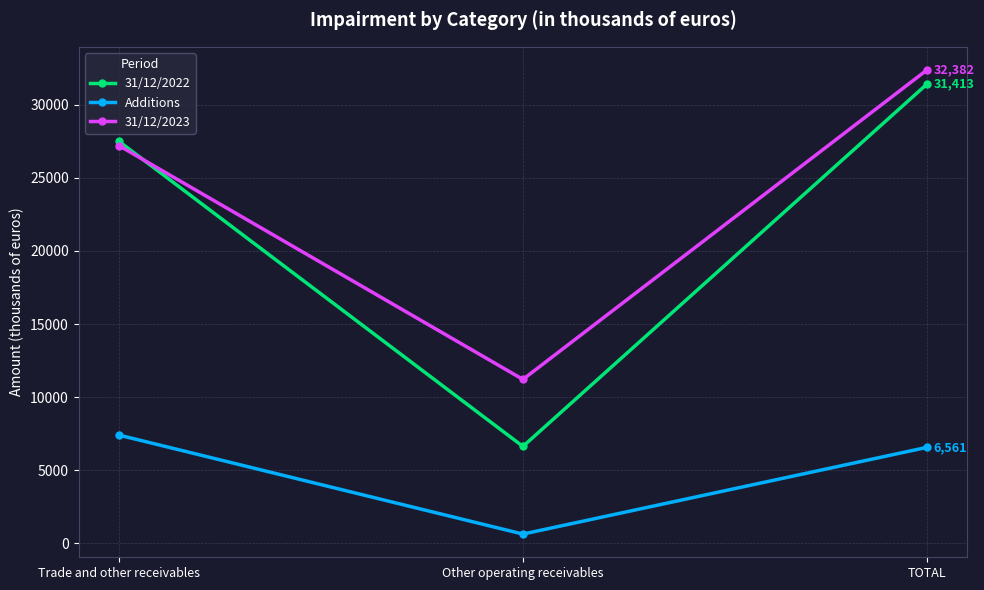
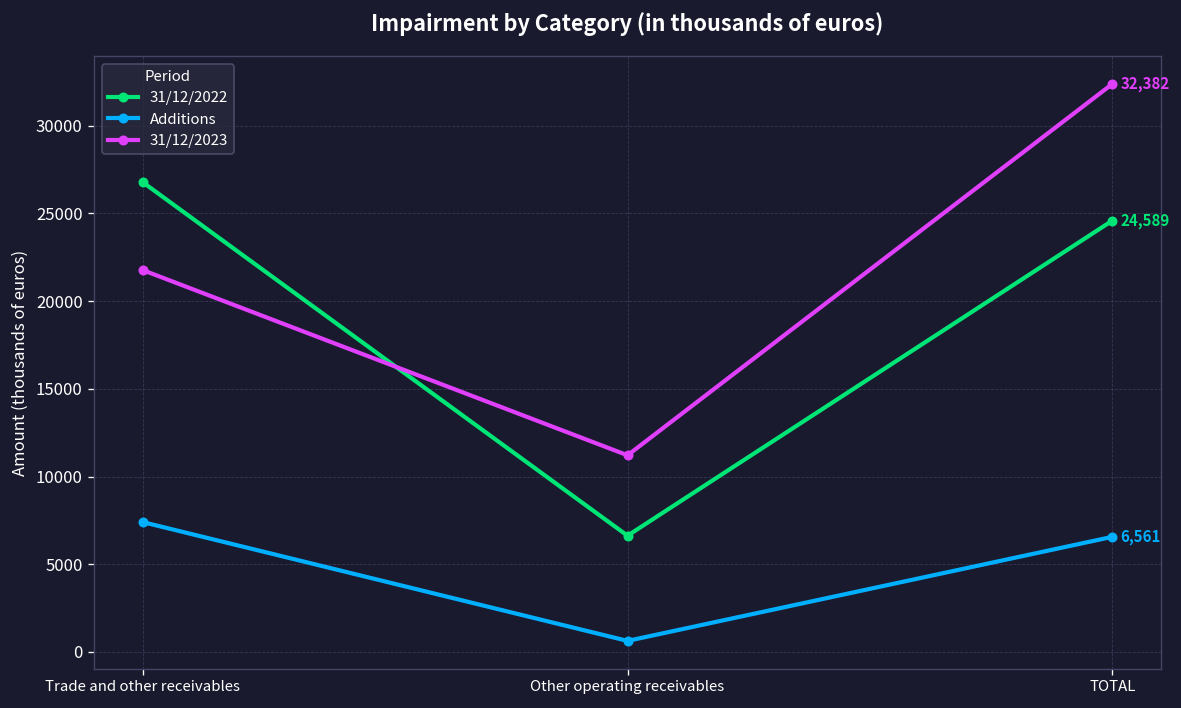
  {
    "31/12/2022": {
-     "Trade and other receivables": "27500",
-     "TOTAL": "31,413"
+     "Trade and other receivables": "26800",
+     "TOTAL": "24,589"
    },
    "Additions": {
      "TOTAL": "6,561"
    },
    "31/12/2023": {
-     "Trade and other receivables": "27200",
+     "Trade and other receivables": "21800",
      "Other operating receivables": "11200"
    }
  }
